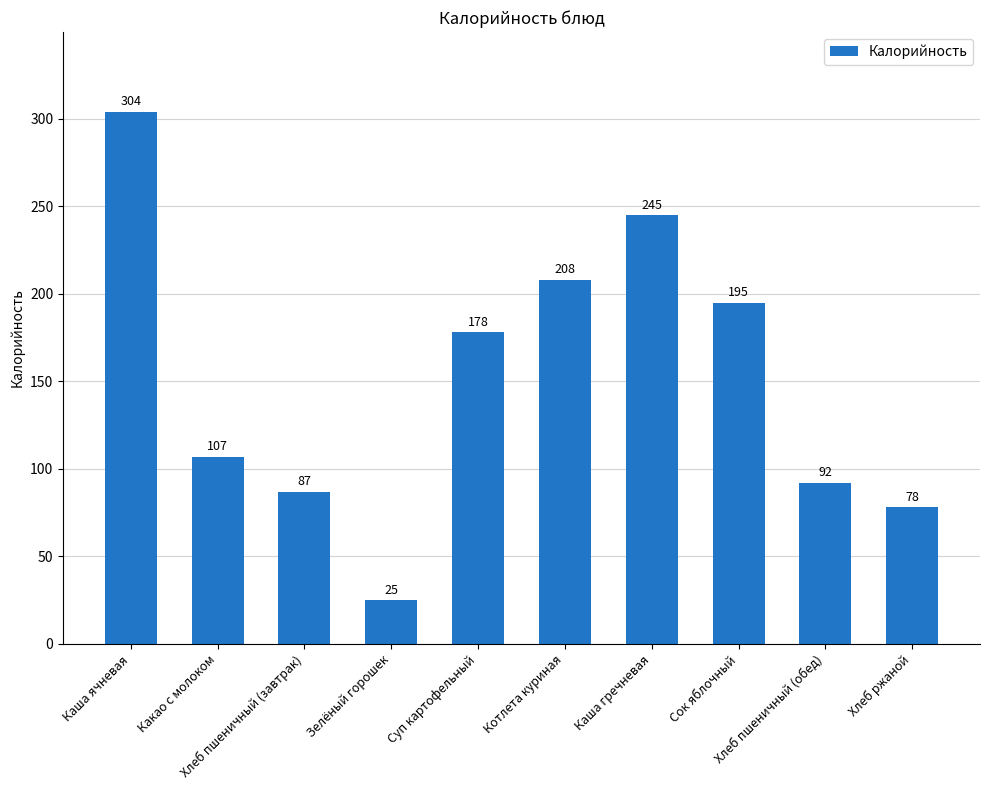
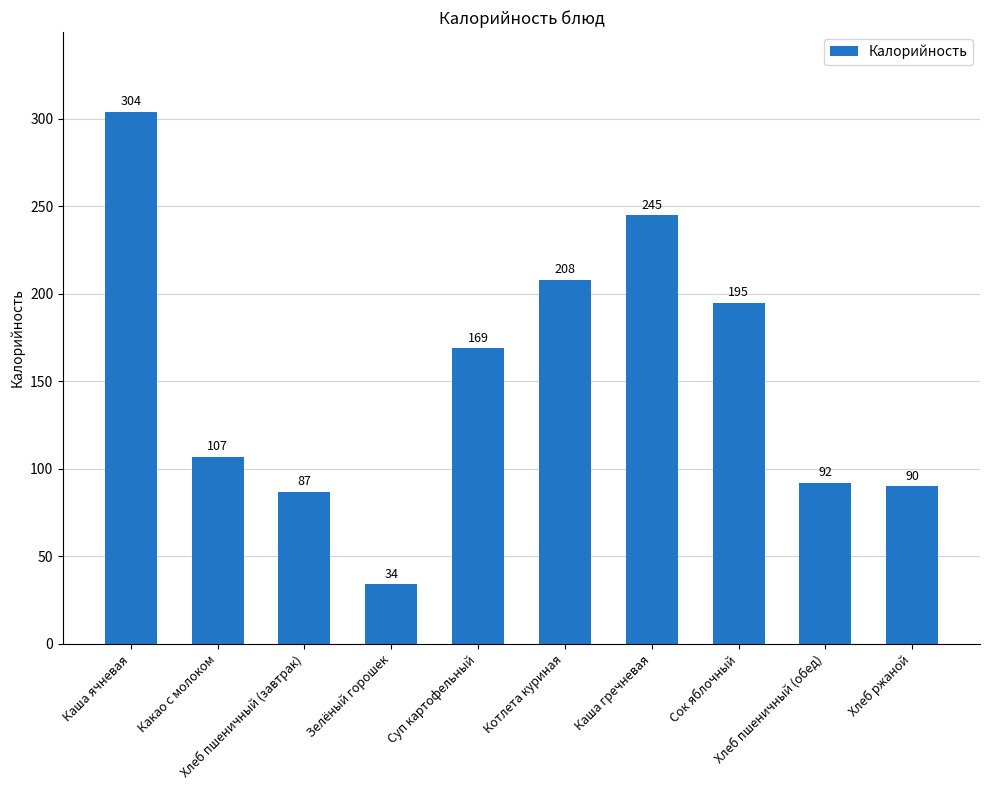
  {
    "Каша ячневая": 304,
    "Какао с молоком": 107,
    "Хлеб пшеничный (завтрак)": 87,
-   "Зелёный горошек": 25,
-   "Суп картофельный": 178,
+   "Зелёный горошек": 34,
+   "Суп картофельный": 169,
    "Котлета куриная": 208,
    "Каша гречневая": 245,
    "Сок яблочный": 195,
    "Хлеб пшеничный (обед)": 92,
-   "Хлеб ржаной": 78
+   "Хлеб ржаной": 90
  }
